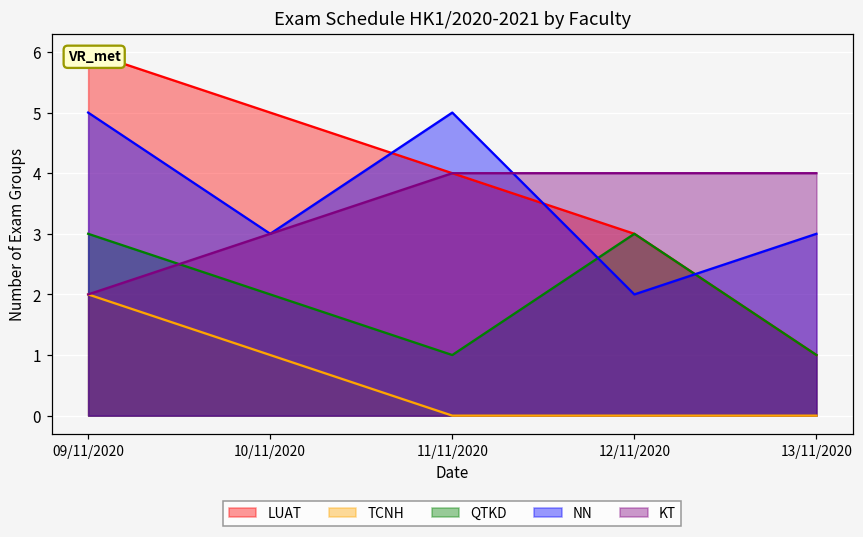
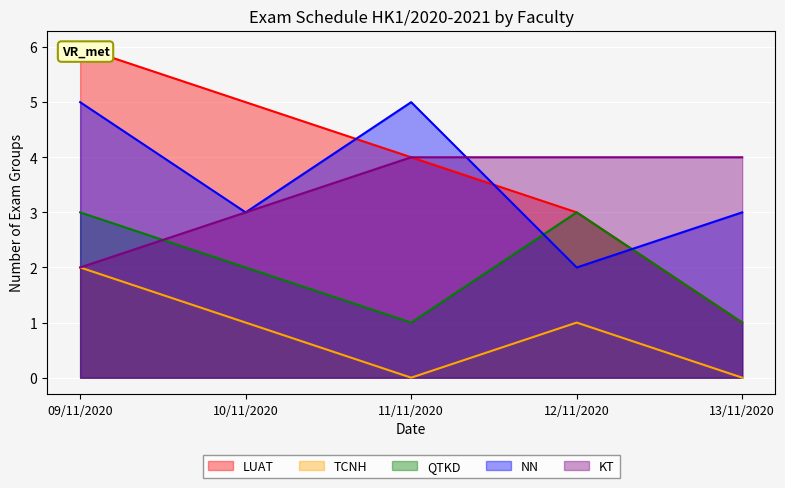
  {
    "LUAT": {
      "10/11/2020": 5
    },
    "TCNH": {
      "10/11/2020": 1,
      "11/11/2020": 0,
-     "12/11/2020": 0,
+     "12/11/2020": 1,
      "13/11/2020": 0
    },
    "QTKD": {
      "09/11/2020": 3,
      "10/11/2020": 2,
      "11/11/2020": 1
    },
    "NN": {
      "09/11/2020": 5,
      "11/11/2020": 5,
      "12/11/2020": 2,
      "13/11/2020": 3
    },
    "KT": {
      "12/11/2020": 4,
      "13/11/2020": 4
    }
  }
